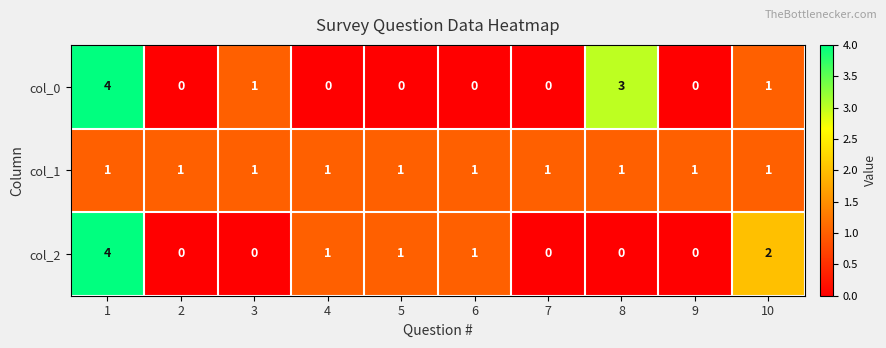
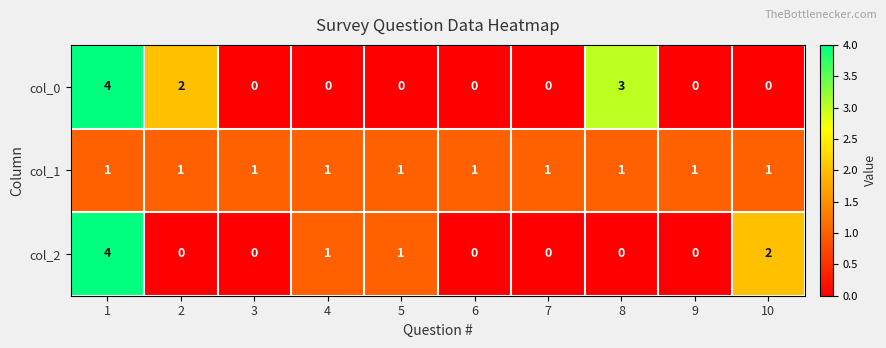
  {
    "col_0": {
      "1": 4,
-     "2": 0,
-     "3": 1,
+     "2": 2,
+     "3": 0,
      "4": 0,
      "5": 0,
      "6": 0,
      "7": 0,
      "8": 3,
      "9": 0,
-     "10": 1
+     "10": 0
    },
    "col_1": {
      "1": 1,
      "2": 1,
      "3": 1,
      "4": 1,
      "5": 1,
      "6": 1,
      "7": 1,
      "8": 1,
      "9": 1,
      "10": 1
    },
    "col_2": {
      "1": 4,
      "2": 0,
      "3": 0,
      "4": 1,
      "5": 1,
-     "6": 1,
+     "6": 0,
      "7": 0,
      "8": 0,
      "9": 0,
      "10": 2
    }
  }
